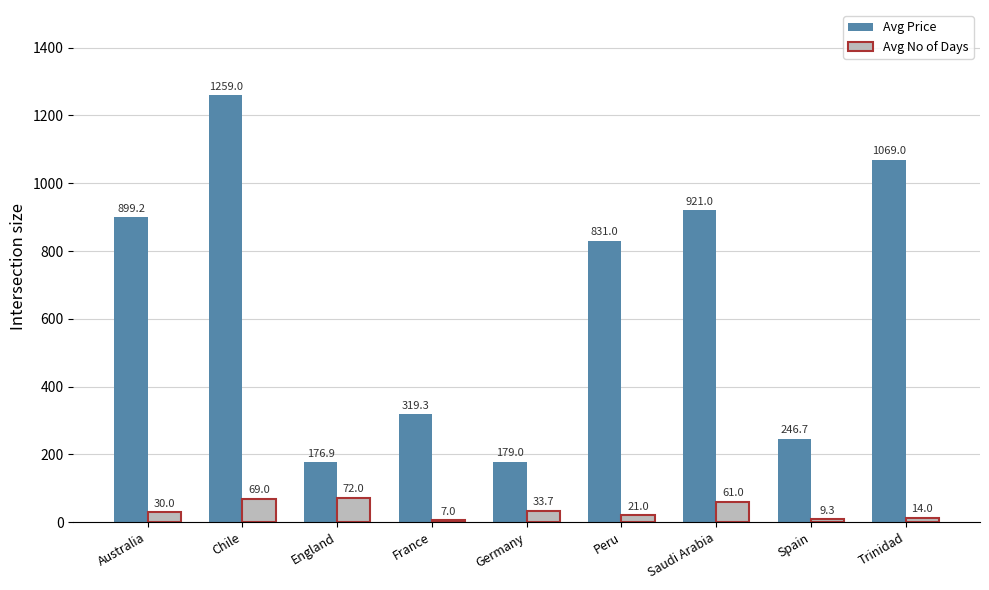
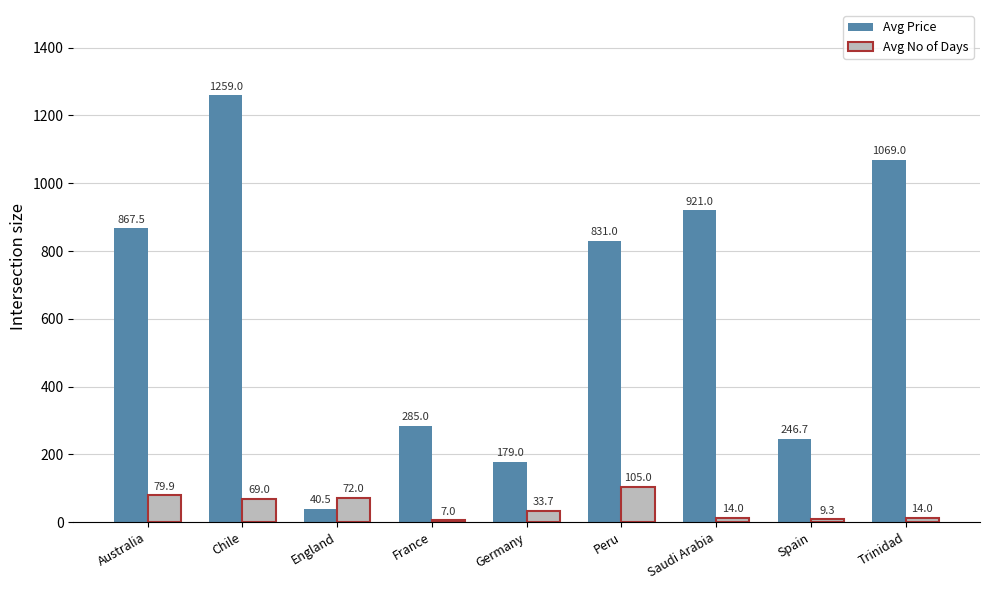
  {
    "Avg Price": {
-     "Australia": 899.2,
+     "Australia": 867.5,
      "Chile": 1259.0,
-     "England": 176.9,
-     "France": 319.3,
+     "England": 40.5,
+     "France": 285.0,
      "Germany": 179.0,
      "Peru": 831.0,
      "Saudi Arabia": 921.0,
      "Spain": 246.7,
      "Trinidad": 1069.0
    },
    "Avg No of Days": {
-     "Australia": 30.0,
+     "Australia": 79.9,
      "Chile": 69.0,
      "England": 72.0,
      "France": 7.0,
      "Germany": 33.7,
-     "Peru": 21.0,
-     "Saudi Arabia": 61.0,
+     "Peru": 105.0,
+     "Saudi Arabia": 14.0,
      "Spain": 9.3,
      "Trinidad": 14.0
    }
  }
